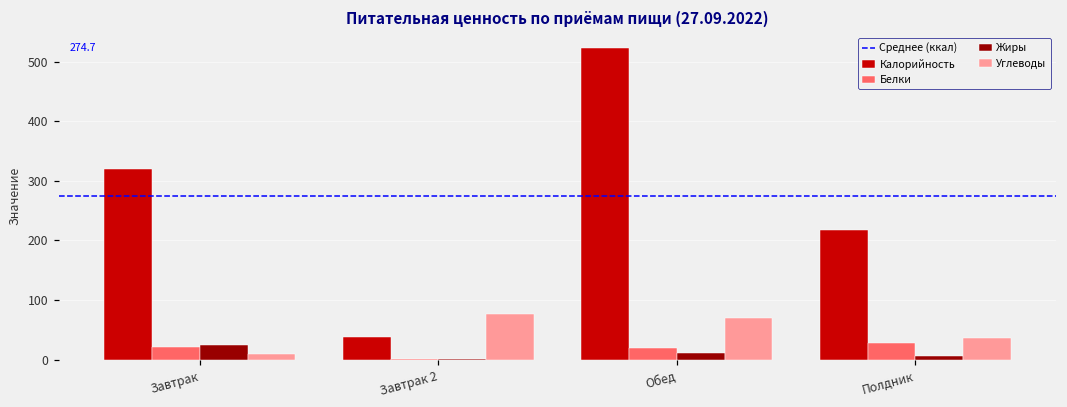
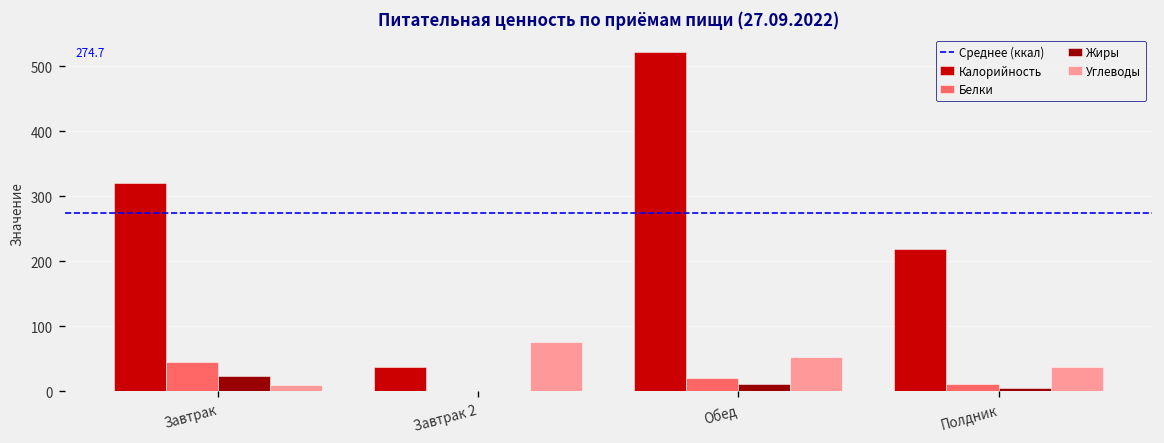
  {
    "Белки": {
-     "Завтрак": 20,
+     "Завтрак": 50,
      "Обед": 20,
-     "Полдник": 30
+     "Полдник": 10
    },
    "Углеводы": {
      "Завтрак": 10,
      "Завтрак 2": 80,
-     "Обед": 70,
+     "Обед": 50,
      "Полдник": 40
    }
  }
